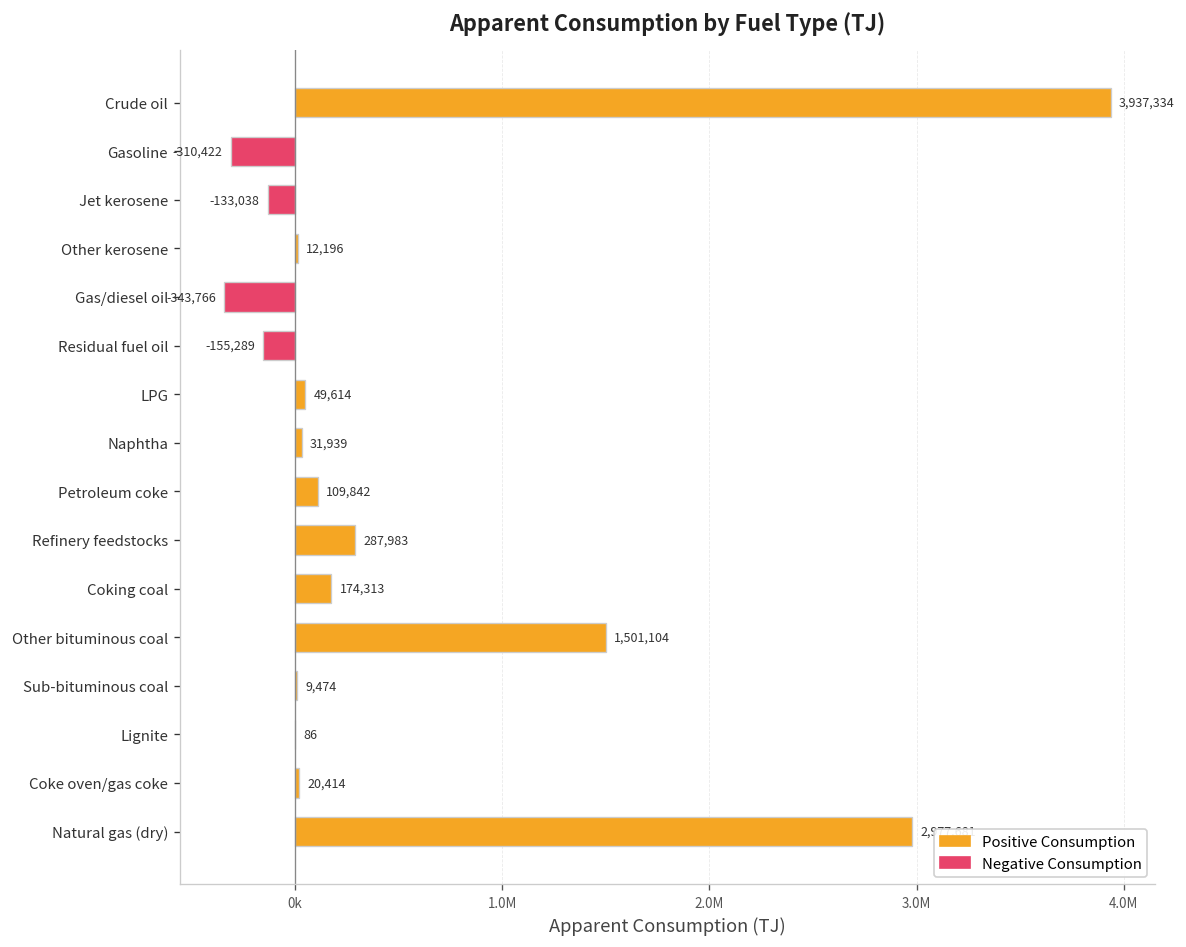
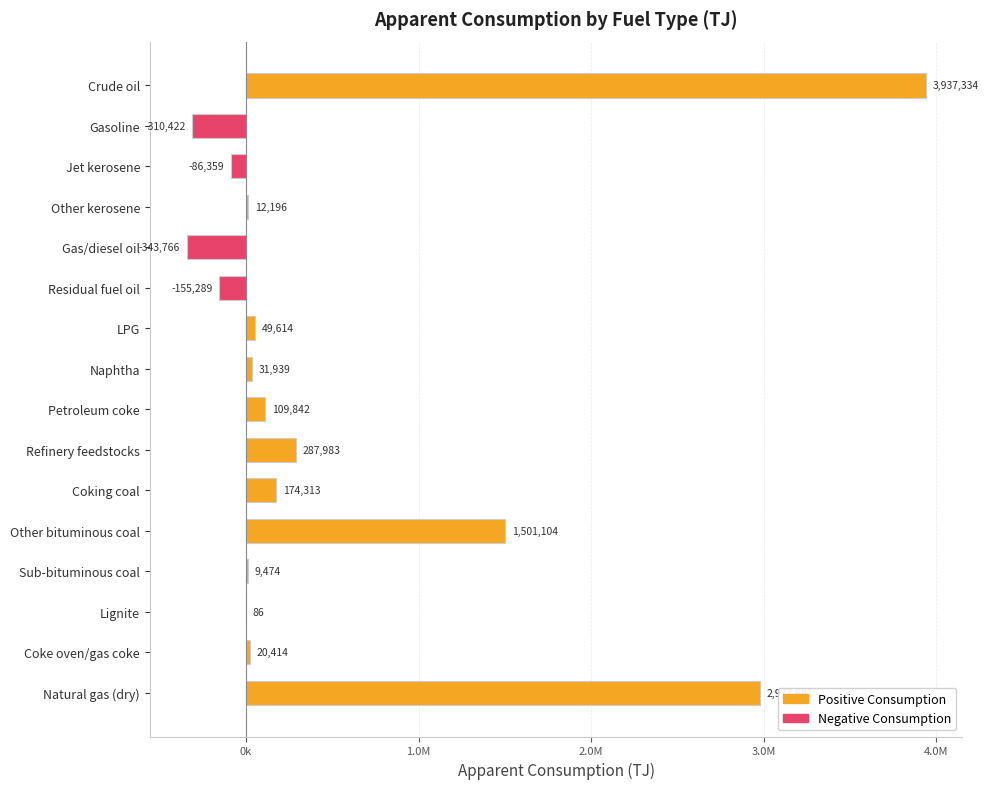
  {
    "Crude oil": "3,937,334",
    "Gasoline": "-310,422",
-   "Jet kerosene": "-133,038",
+   "Jet kerosene": "-86,359",
    "Other kerosene": "12,196",
    "Gas/diesel oil": "-343,766",
    "Residual fuel oil": "-155,289",
    "LPG": "49,614",
    "Naphtha": "31,939",
    "Petroleum coke": "109,842",
    "Refinery feedstocks": "287,983",
    "Coking coal": "174,313",
    "Other bituminous coal": "1,501,104",
    "Sub-bituminous coal": "9,474",
    "Lignite": "86",
    "Coke oven/gas coke": "20,414"
  }
